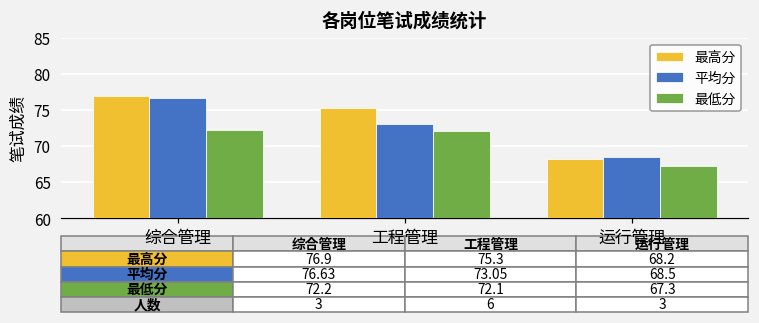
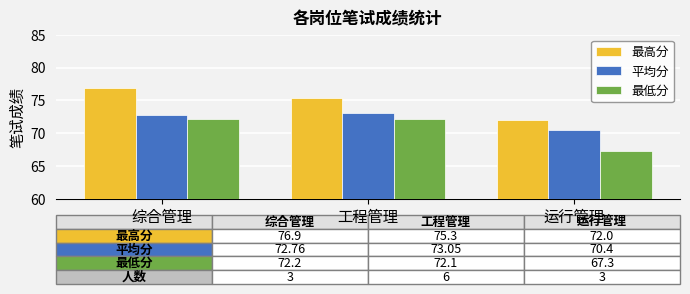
  {
    "最高分": {
-     "运行管理": 68.2
+     "运行管理": 72.0
    },
    "平均分": {
-     "综合管理": 76.63,
-     "运行管理": 68.5
+     "综合管理": 72.76,
+     "运行管理": 70.4
    },
    "最低分": {
      "运行管理": 67.3
    }
  }
